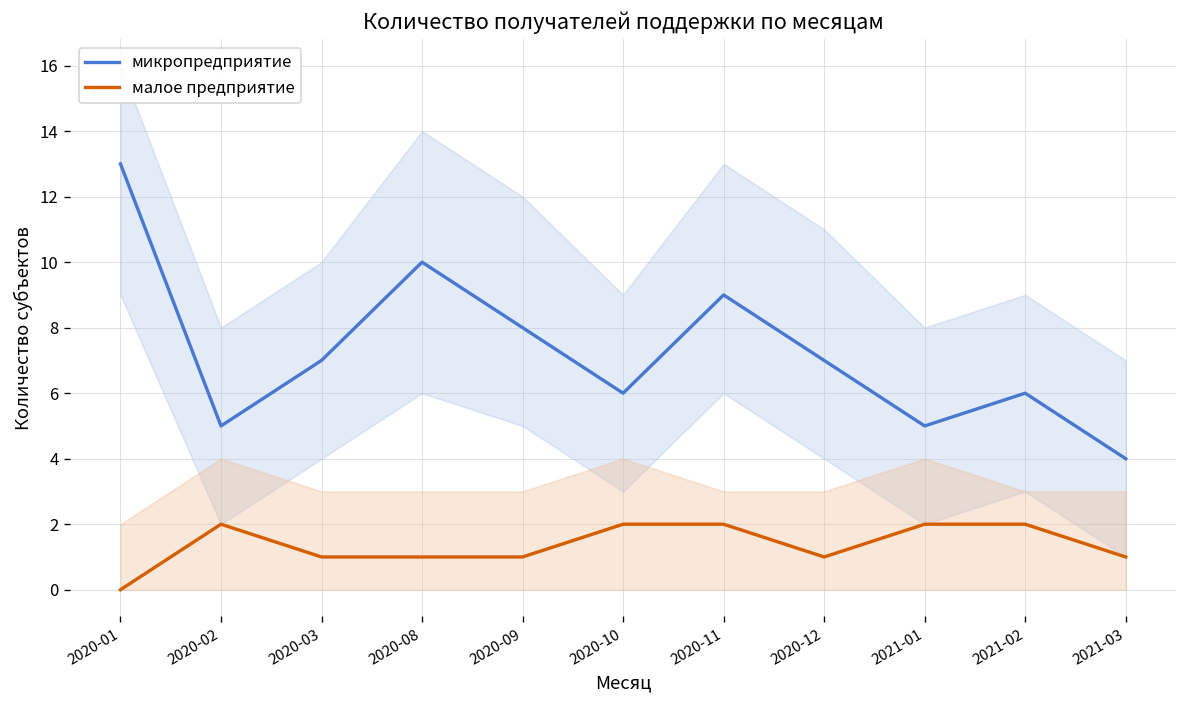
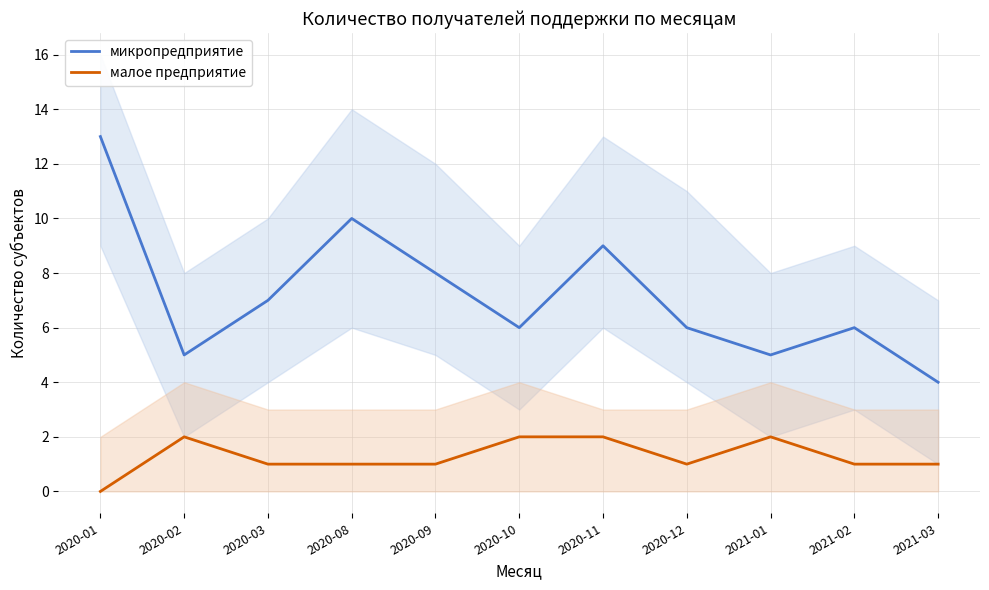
  {
    "микропредприятие": {
      "2020-01": 13,
      "2020-02": 5,
      "2020-03": 7,
      "2020-08": 10,
      "2020-09": 8,
      "2020-10": 6,
      "2020-11": 9,
-     "2020-12": 7,
+     "2020-12": 6,
      "2021-01": 5,
      "2021-02": 6,
      "2021-03": 4
    },
    "малое предприятие": {
      "2020-01": 0,
      "2020-02": 2,
      "2020-03": 1,
      "2020-08": 1,
      "2020-09": 1,
      "2020-10": 2,
      "2020-11": 2,
      "2020-12": 1,
      "2021-01": 2,
-     "2021-02": 2,
+     "2021-02": 1,
      "2021-03": 1
    }
  }
